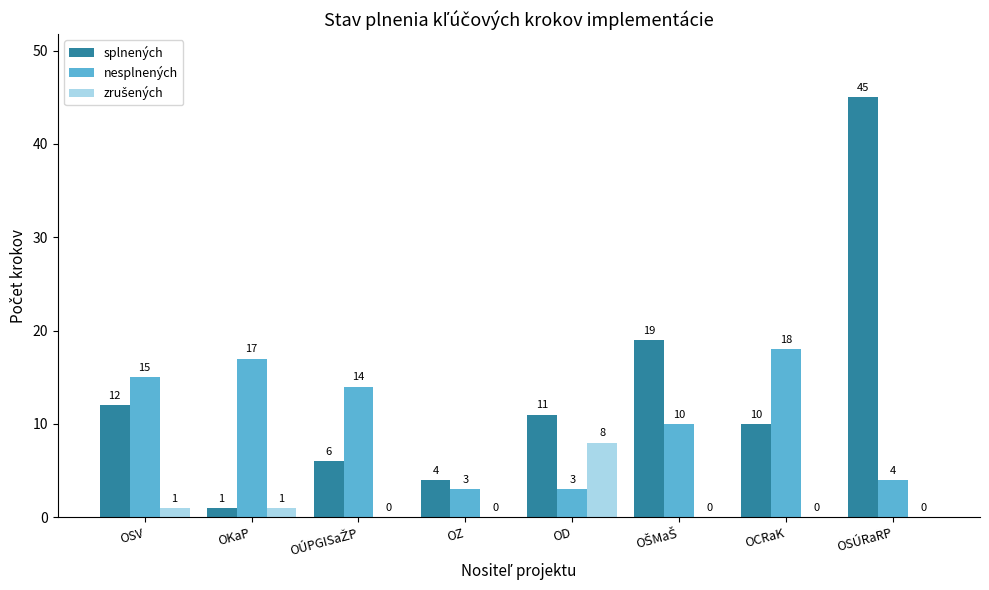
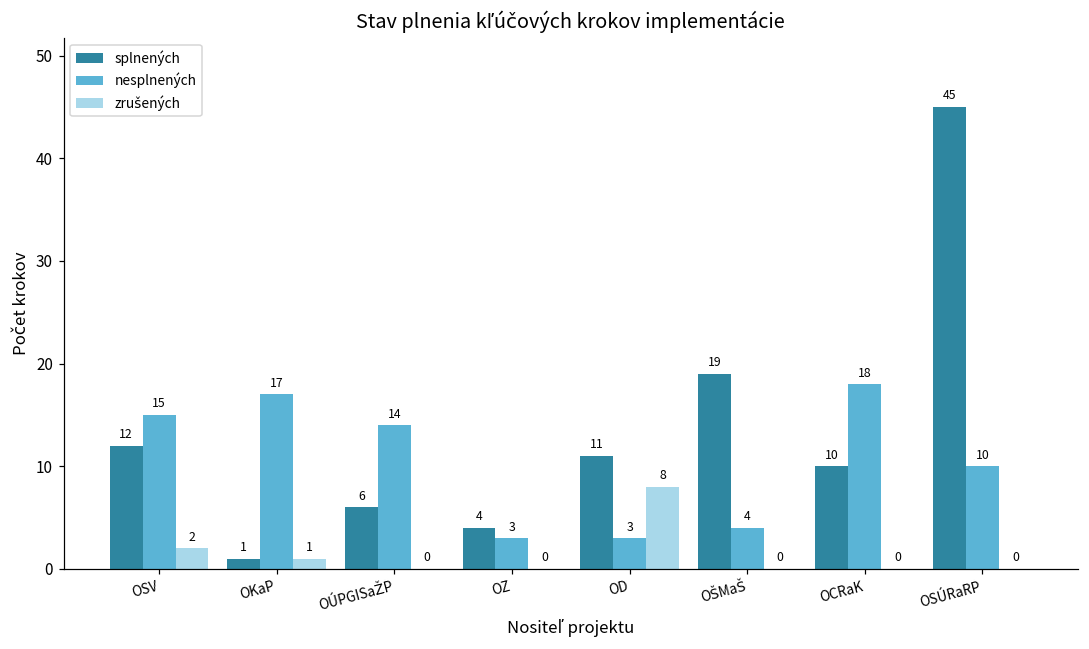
  {
    "splnených": {
      "OSV": 12,
      "OKaP": 1,
      "OÚPGISaŽP": 6,
      "OZ": 4,
      "OD": 11,
      "OŠMaŠ": 19,
      "OCRaK": 10,
      "OSÚRaRP": 45
    },
    "nesplnených": {
      "OSV": 15,
      "OKaP": 17,
      "OÚPGISaŽP": 14,
      "OZ": 3,
      "OD": 3,
-     "OŠMaŠ": 10,
+     "OŠMaŠ": 4,
      "OCRaK": 18,
-     "OSÚRaRP": 4
+     "OSÚRaRP": 10
    },
    "zrušených": {
-     "OSV": 1,
+     "OSV": 2,
      "OKaP": 1,
      "OÚPGISaŽP": 0,
      "OZ": 0,
      "OD": 8,
      "OŠMaŠ": 0,
      "OCRaK": 0,
      "OSÚRaRP": 0
    }
  }
